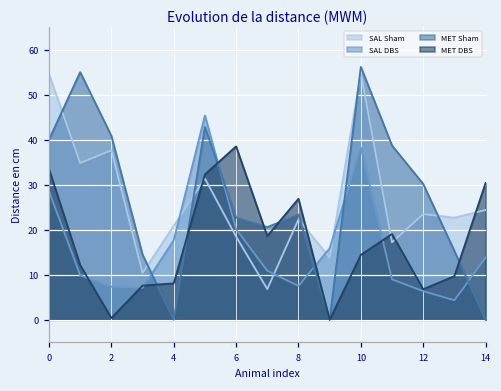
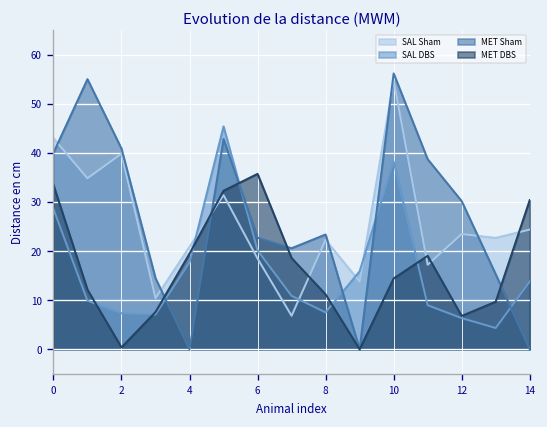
  {
    "SAL Sham": {
-     "0": 55,
-     "2": 38,
+     "0": 43,
+     "2": 40,
      "4": 21,
      "6": 19,
      "8": 22,
      "10": 55,
      "12": 24,
      "14": 24
    },
    "MET DBS": {
      "0": 34,
      "2": 0,
-     "4": 8,
-     "6": 39,
-     "8": 27,
+     "4": 20,
+     "6": 36,
+     "8": 11,
      "10": 14,
      "14": 30
    }
  }
